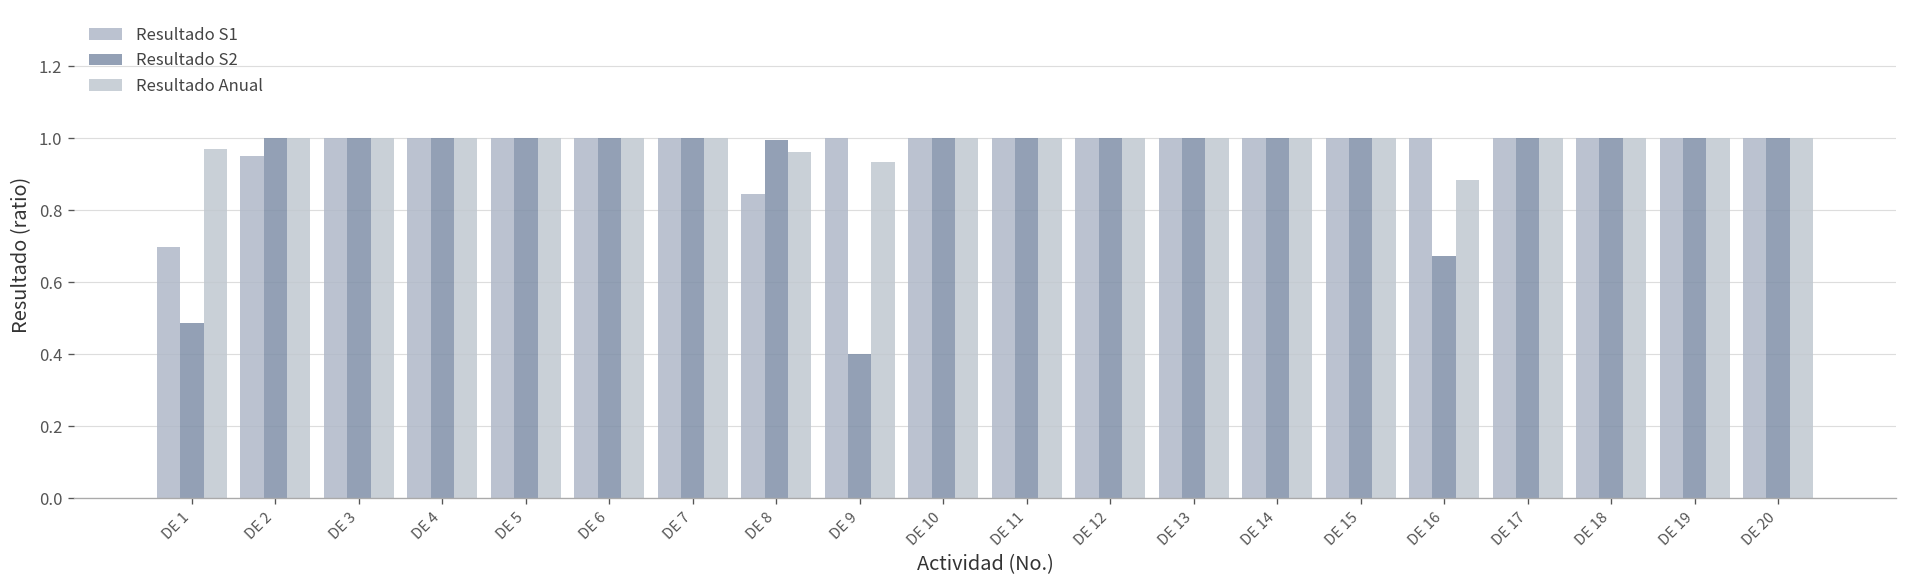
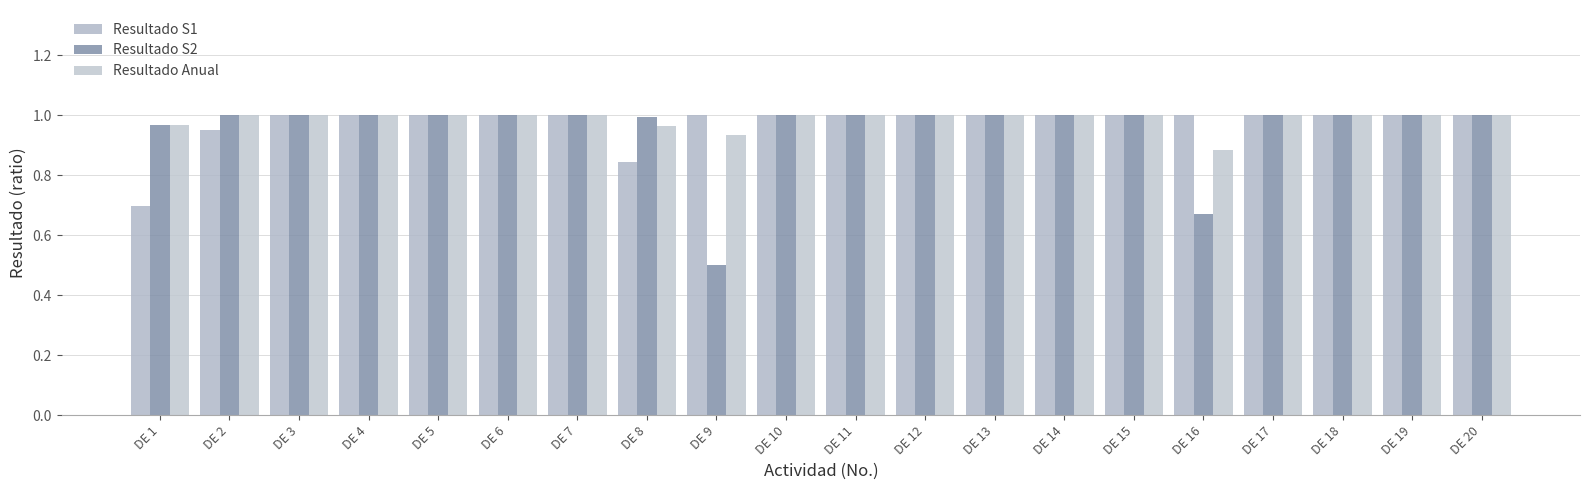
  {
    "Resultado S2": {
-     "DE 1": 0.49,
+     "DE 1": 0.97,
      "DE 2": 1.00,
      "DE 3": 1.00,
      "DE 4": 1.00,
      "DE 5": 1.00,
      "DE 6": 1.00,
      "DE 7": 1.00,
      "DE 8": 0.99,
-     "DE 9": 0.4,
+     "DE 9": 0.5,
      "DE 10": 1.00,
      "DE 11": 1.00,
      "DE 12": 1.00,
      "DE 13": 1.00,
      "DE 14": 1.00,
      "DE 15": 1.00,
      "DE 16": 0.67,
      "DE 17": 1.00,
      "DE 18": 1.00,
      "DE 19": 1.00,
      "DE 20": 1.00
    }
  }
